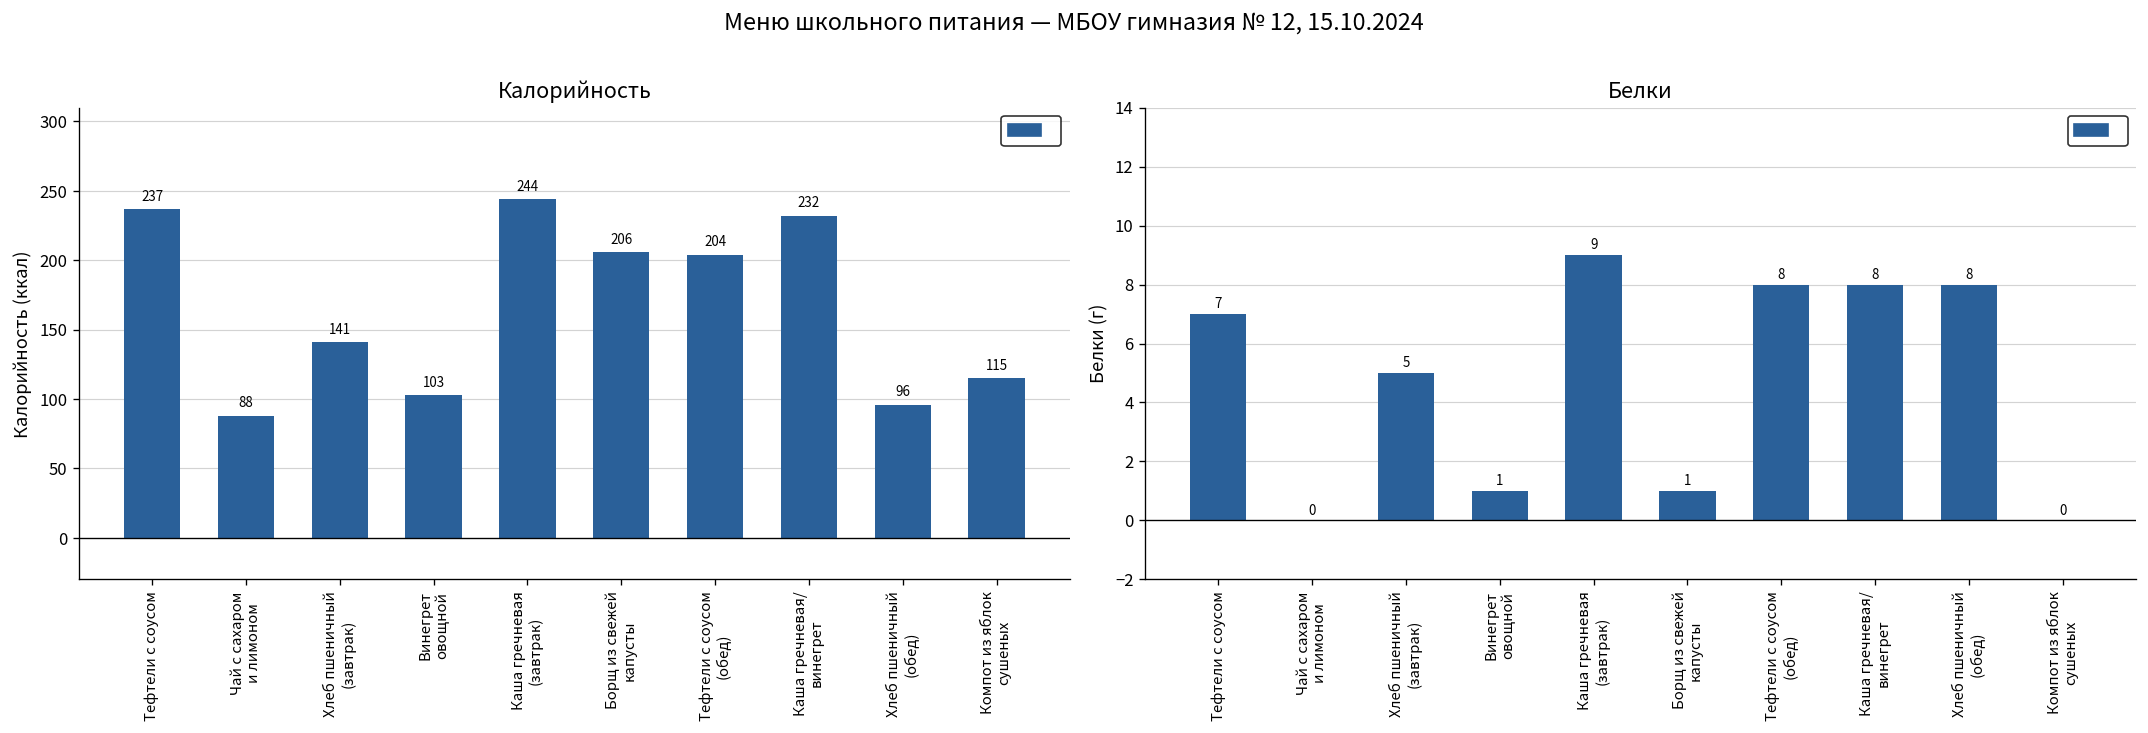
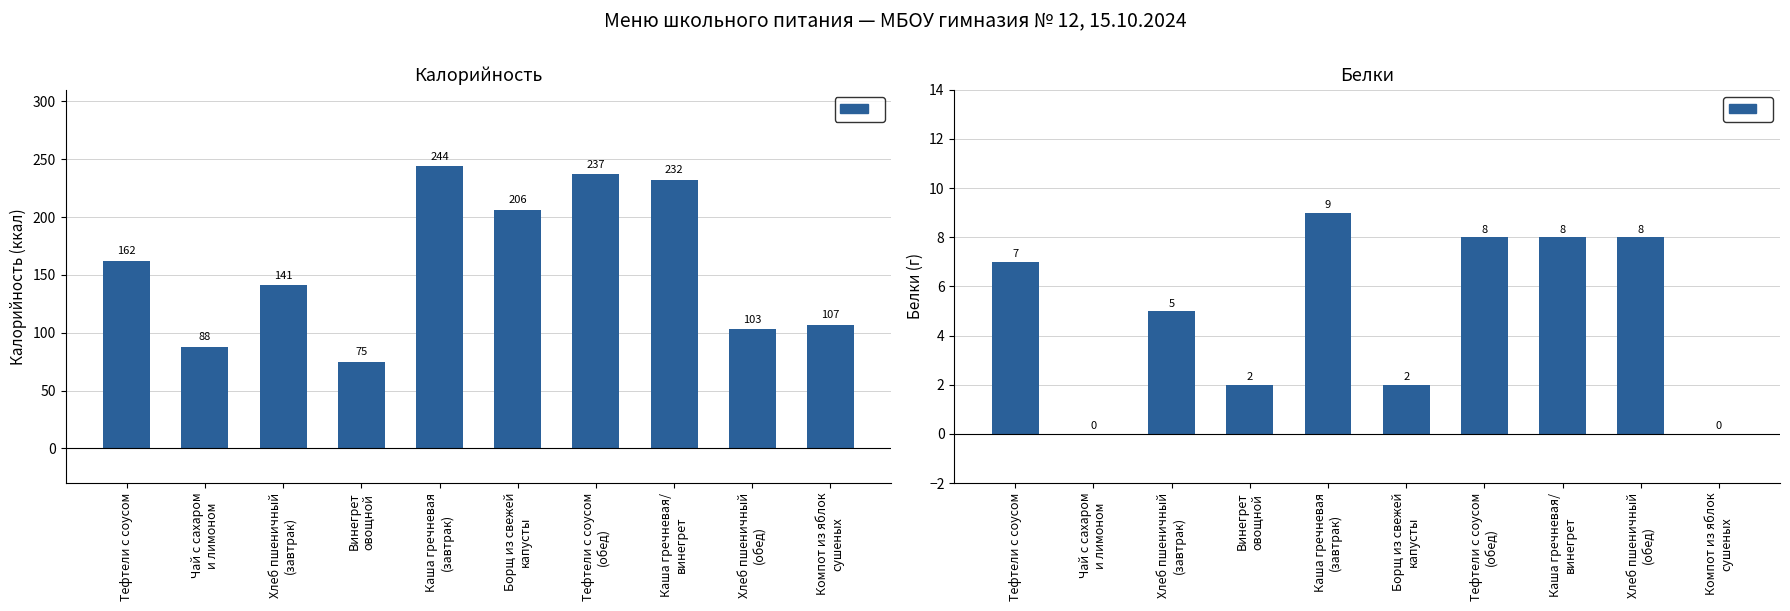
  {
    "Калорийность": {
-     "Тефтели с соусом": 237,
+     "Тефтели с соусом": 162,
      "Чай с сахаром и лимоном": 88,
      "Хлеб пшеничный (завтрак)": 141,
-     "Винегрет овощной": 103,
+     "Винегрет овощной": 75,
      "Каша гречневая (завтрак)": 244,
      "Борщ из свежей капусты": 206,
-     "Тефтели с соусом (обед)": 204,
+     "Тефтели с соусом (обед)": 237,
      "Каша гречневая/ винегрет": 232,
-     "Хлеб пшеничный (обед)": 96,
-     "Компот из яблок сушеных": 115
+     "Хлеб пшеничный (обед)": 103,
+     "Компот из яблок сушеных": 107
    },
    "Белки": {
      "Тефтели с соусом": 7,
      "Чай с сахаром и лимоном": 0,
      "Хлеб пшеничный (завтрак)": 5,
-     "Винегрет овощной": 1,
+     "Винегрет овощной": 2,
      "Каша гречневая (завтрак)": 9,
-     "Борщ из свежей капусты": 1,
+     "Борщ из свежей капусты": 2,
      "Тефтели с соусом (обед)": 8,
      "Каша гречневая/ винегрет": 8,
      "Хлеб пшеничный (обед)": 8,
      "Компот из яблок сушеных": 0
    }
  }
